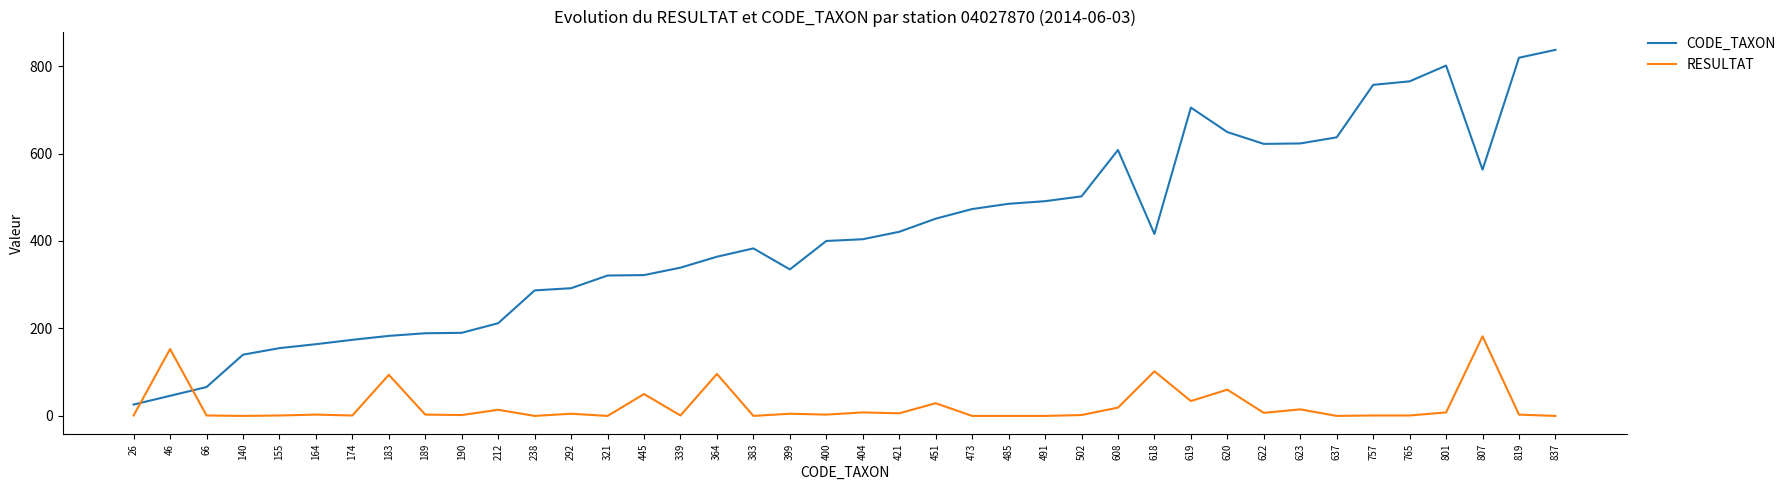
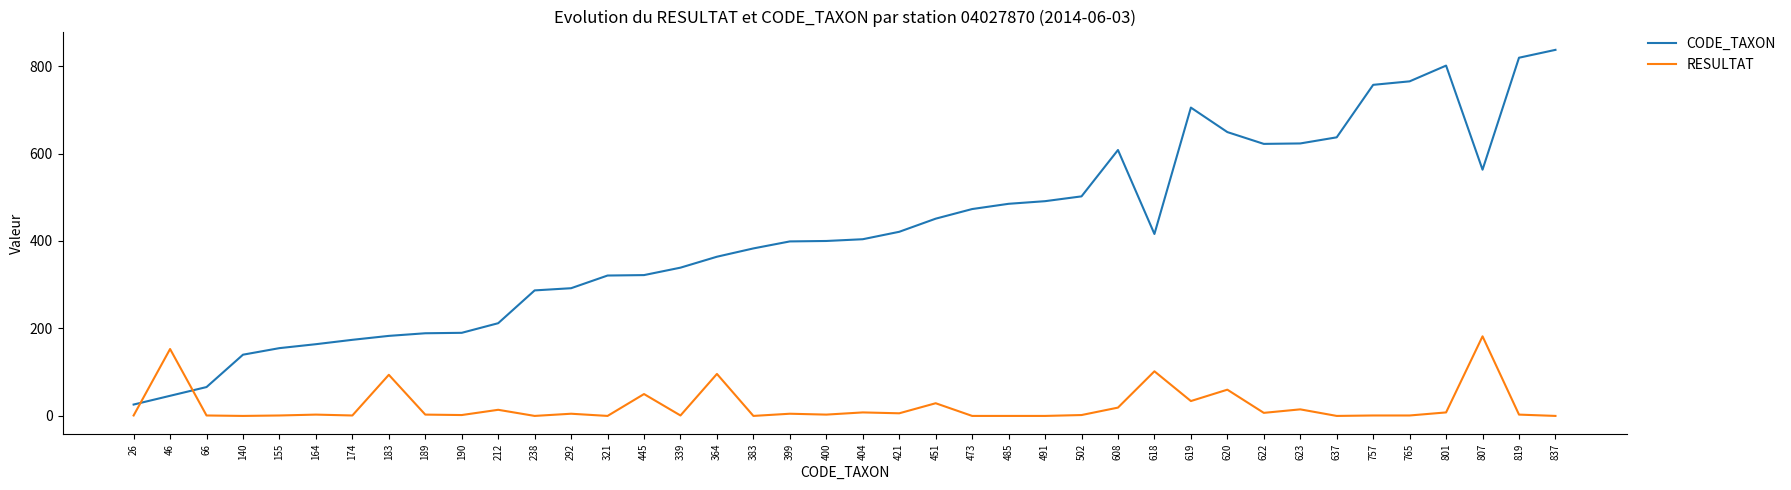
  {
    "CODE_TAXON": {
      "26": 30,
      "46": 50,
      "66": 70,
      "140": 140,
      "155": 160,
      "164": 160,
      "174": 170,
      "183": 180,
      "189": 190,
      "190": 190,
      "212": 210,
      "238": 290,
      "292": 290,
      "321": 320,
      "445": 320,
      "339": 340,
      "364": 360,
      "383": 380,
-     "399": 340,
+     "399": 400,
      "400": 400,
      "404": 400,
      "421": 420,
      "451": 450,
      "473": 470,
      "485": 490,
      "491": 490,
      "502": 500,
      "608": 610,
      "618": 420,
      "619": 710,
      "620": 650,
      "622": 620,
      "623": 620,
      "637": 640,
      "757": 760,
      "765": 770,
      "801": 800,
      "807": 560,
      "819": 820,
      "837": 840
    },
    "RESULTAT": {
      "26": 0,
      "46": 150,
      "66": 0,
      "140": 0,
      "155": 0,
      "164": 0,
      "174": 0,
      "183": 90,
      "189": 0,
      "190": 0,
      "212": 10,
      "238": 0,
      "292": 10,
      "321": 0,
      "445": 50,
      "339": 0,
      "364": 100,
      "383": 0,
      "399": 10,
      "400": 0,
      "404": 10,
      "421": 10,
      "451": 30,
      "473": 0,
      "485": 0,
      "491": 0,
      "502": 0,
      "608": 20,
      "618": 100,
      "619": 30,
      "620": 60,
      "622": 10,
      "623": 20,
      "637": 0,
      "757": 0,
      "765": 0,
      "801": 10,
      "807": 180,
      "819": 0,
      "837": 0
    }
  }
